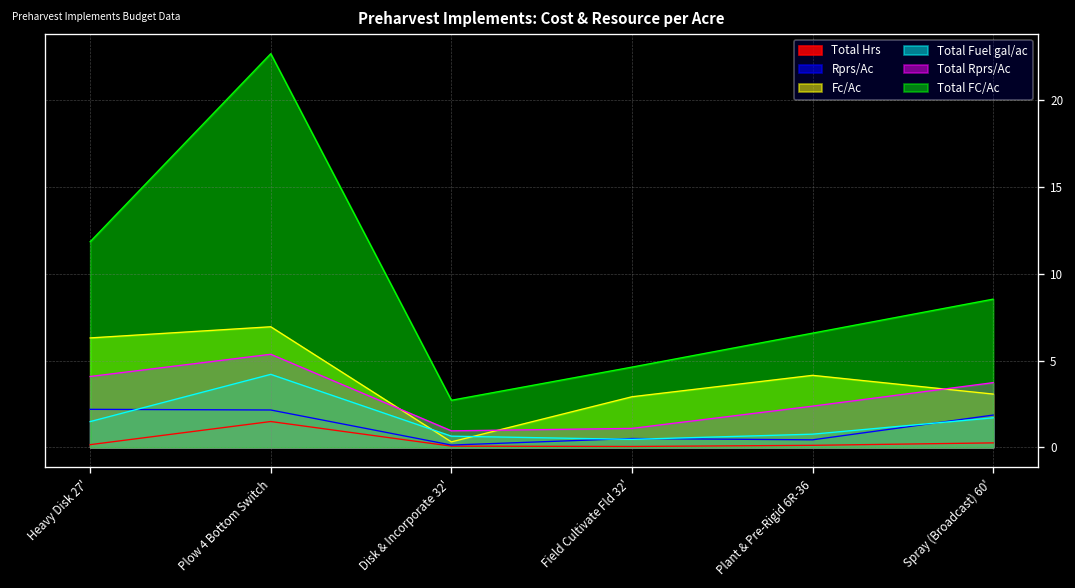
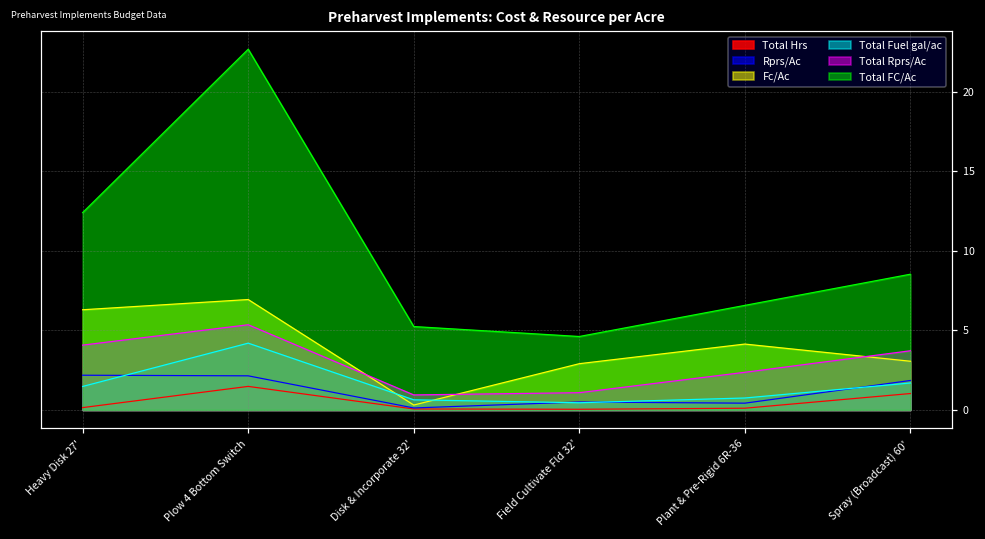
  {
    "Total Hrs": {
      "Heavy Disk 27'": 0.2,
      "Plow 4 Bottom Switch": 1.5,
      "Field Cultivate Fld 32'": 0.0,
      "Plant & Pre-Rigid 6R-36": 0.1,
-     "Spray (Broadcast) 60'": 0.3
+     "Spray (Broadcast) 60'": 1.0
    },
    "Rprs/Ac": {
      "Heavy Disk 27'": 2.2,
      "Plow 4 Bottom Switch": 2.1,
      "Plant & Pre-Rigid 6R-36": 0.4
    },
    "Fc/Ac": {
      "Heavy Disk 27'": 6.3,
      "Plow 4 Bottom Switch": 6.9,
      "Disk & Incorporate 32'": 0.3,
      "Field Cultivate Fld 32'": 2.9,
      "Plant & Pre-Rigid 6R-36": 4.1,
      "Spray (Broadcast) 60'": 3.1
    },
    "Total Fuel gal/ac": {
      "Heavy Disk 27'": 1.5,
      "Plow 4 Bottom Switch": 4.2,
      "Disk & Incorporate 32'": 0.6,
      "Plant & Pre-Rigid 6R-36": 0.8
    },
    "Total Rprs/Ac": {
      "Heavy Disk 27'": 4.1,
      "Plow 4 Bottom Switch": 5.4,
      "Disk & Incorporate 32'": 0.9,
      "Field Cultivate Fld 32'": 1.1,
      "Plant & Pre-Rigid 6R-36": 2.4,
      "Spray (Broadcast) 60'": 3.7
    },
    "Total FC/Ac": {
-     "Heavy Disk 27'": 11.8,
+     "Heavy Disk 27'": 12.4,
      "Plow 4 Bottom Switch": 22.7,
-     "Disk & Incorporate 32'": 2.7,
+     "Disk & Incorporate 32'": 5.2,
      "Field Cultivate Fld 32'": 4.6,
      "Plant & Pre-Rigid 6R-36": 6.6,
      "Spray (Broadcast) 60'": 8.5
    }
  }
